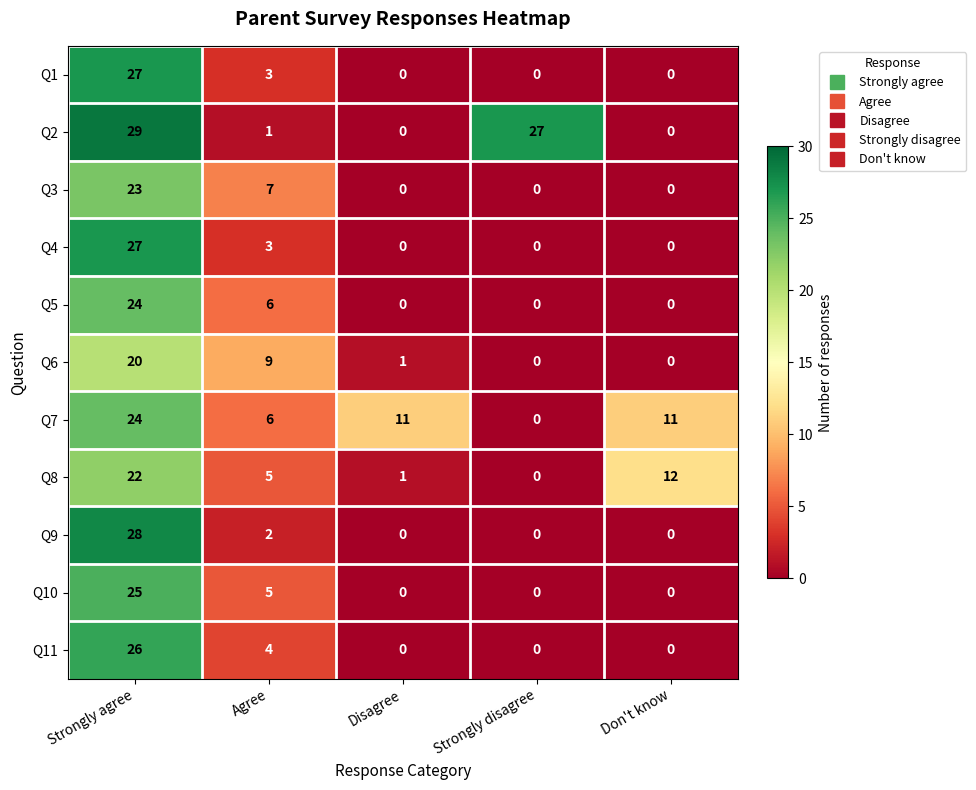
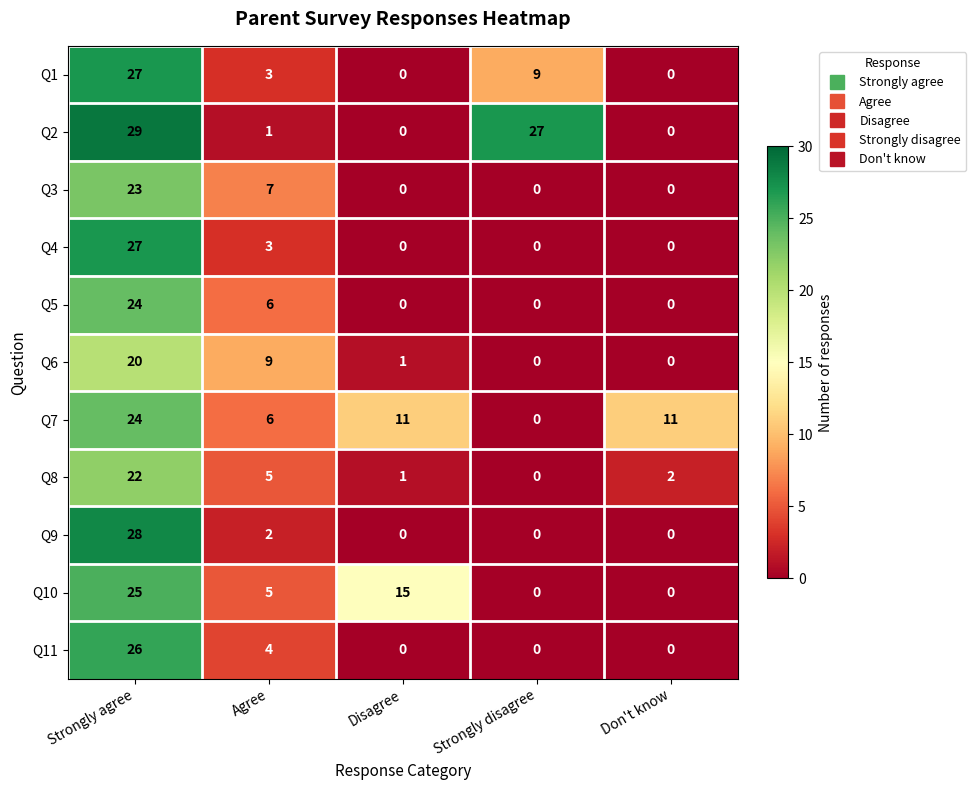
  {
    "Q1": {
      "Strongly agree": 27,
      "Agree": 3,
      "Disagree": 0,
-     "Strongly disagree": 0,
+     "Strongly disagree": 9,
      "Don't know": 0
    },
    "Q2": {
      "Strongly agree": 29,
      "Agree": 1,
      "Disagree": 0,
      "Strongly disagree": 27,
      "Don't know": 0
    },
    "Q3": {
      "Strongly agree": 23,
      "Agree": 7,
      "Disagree": 0,
      "Strongly disagree": 0,
      "Don't know": 0
    },
    "Q4": {
      "Strongly agree": 27,
      "Agree": 3,
      "Disagree": 0,
      "Strongly disagree": 0,
      "Don't know": 0
    },
    "Q5": {
      "Strongly agree": 24,
      "Agree": 6,
      "Disagree": 0,
      "Strongly disagree": 0,
      "Don't know": 0
    },
    "Q6": {
      "Strongly agree": 20,
      "Agree": 9,
      "Disagree": 1,
      "Strongly disagree": 0,
      "Don't know": 0
    },
    "Q7": {
      "Strongly agree": 24,
      "Agree": 6,
      "Disagree": 11,
      "Strongly disagree": 0,
      "Don't know": 11
    },
    "Q8": {
      "Strongly agree": 22,
      "Agree": 5,
      "Disagree": 1,
      "Strongly disagree": 0,
-     "Don't know": 12
+     "Don't know": 2
    },
    "Q9": {
      "Strongly agree": 28,
      "Agree": 2,
      "Disagree": 0,
      "Strongly disagree": 0,
      "Don't know": 0
    },
    "Q10": {
      "Strongly agree": 25,
      "Agree": 5,
-     "Disagree": 0,
+     "Disagree": 15,
      "Strongly disagree": 0,
      "Don't know": 0
    },
    "Q11": {
      "Strongly agree": 26,
      "Agree": 4,
      "Disagree": 0,
      "Strongly disagree": 0,
      "Don't know": 0
    }
  }
